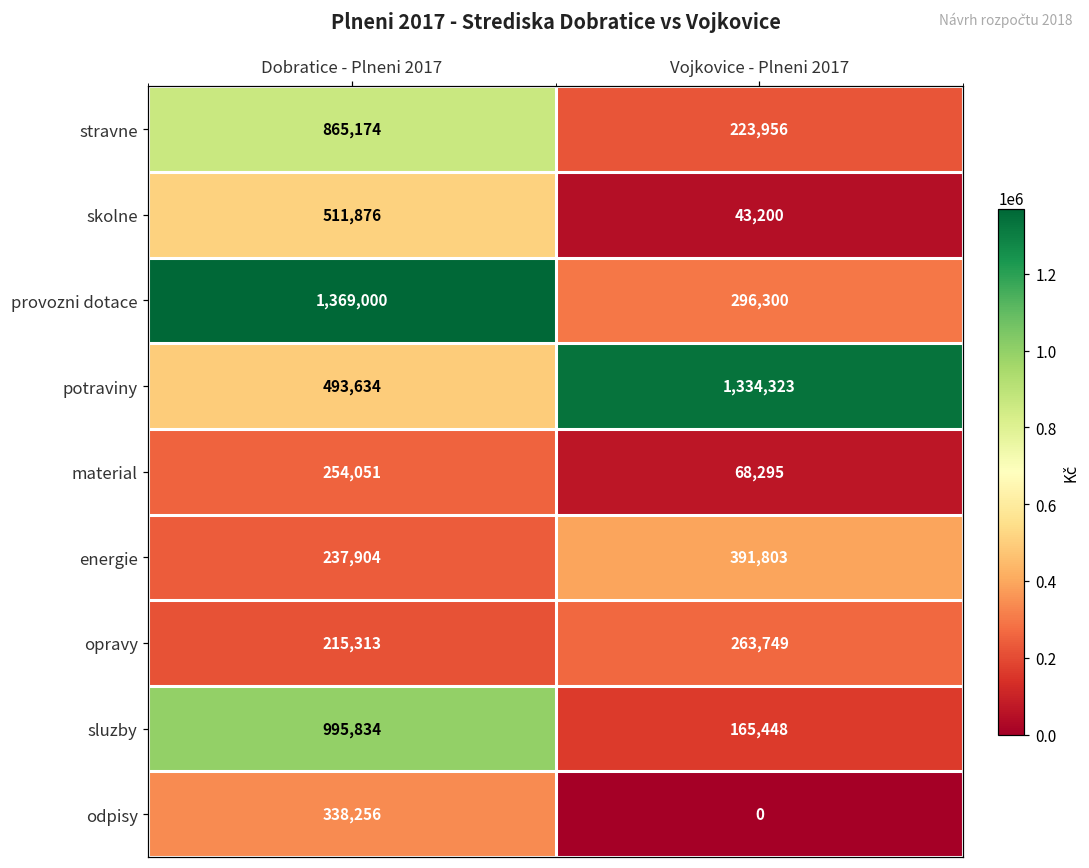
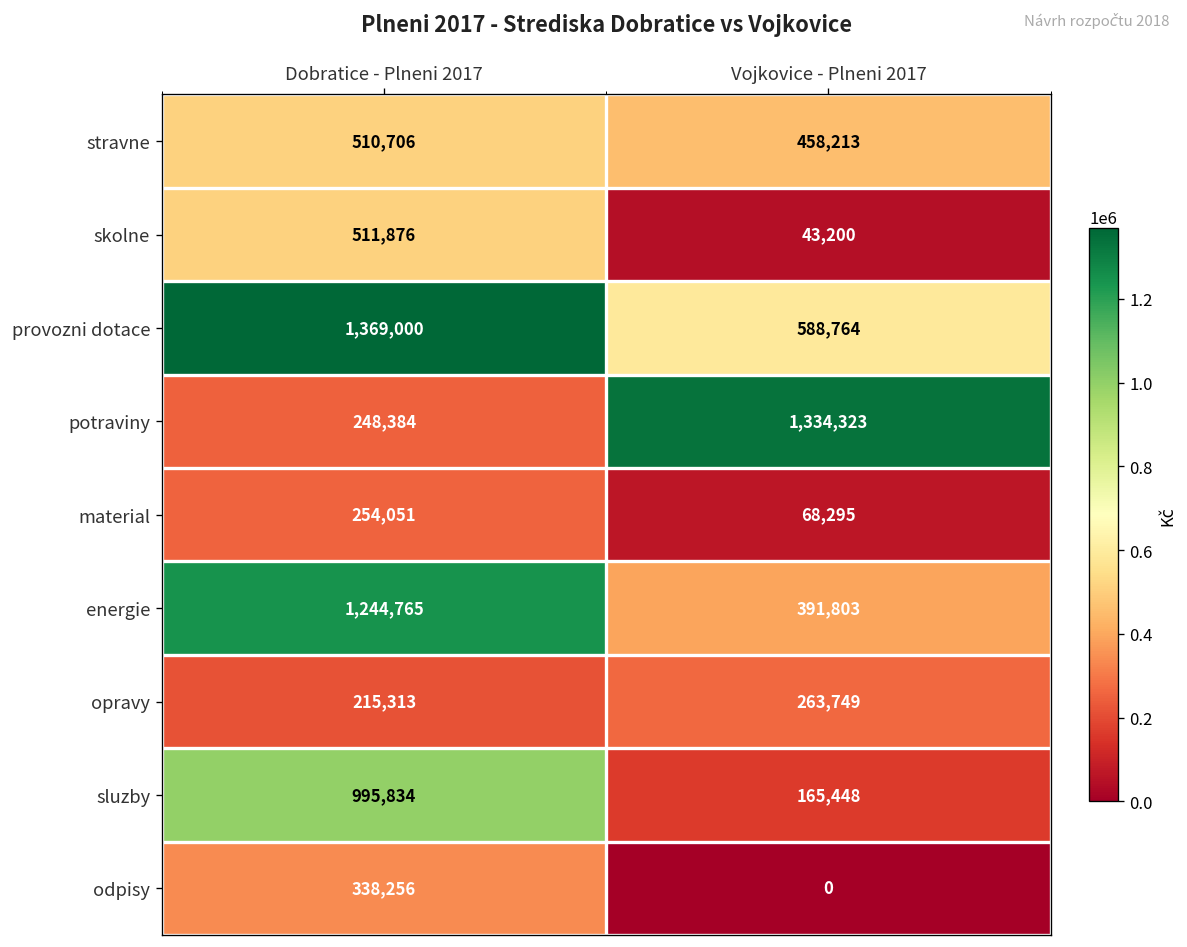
  {
    "stravne": {
-     "Dobratice - Plneni 2017": "865,174",
-     "Vojkovice - Plneni 2017": "223,956"
+     "Dobratice - Plneni 2017": "510,706",
+     "Vojkovice - Plneni 2017": "458,213"
    },
    "skolne": {
      "Dobratice - Plneni 2017": "511,876",
      "Vojkovice - Plneni 2017": "43,200"
    },
    "provozni dotace": {
      "Dobratice - Plneni 2017": "1,369,000",
-     "Vojkovice - Plneni 2017": "296,300"
+     "Vojkovice - Plneni 2017": "588,764"
    },
    "potraviny": {
-     "Dobratice - Plneni 2017": "493,634",
+     "Dobratice - Plneni 2017": "248,384",
      "Vojkovice - Plneni 2017": "1,334,323"
    },
    "material": {
      "Dobratice - Plneni 2017": "254,051",
      "Vojkovice - Plneni 2017": "68,295"
    },
    "energie": {
-     "Dobratice - Plneni 2017": "237,904",
+     "Dobratice - Plneni 2017": "1,244,765",
      "Vojkovice - Plneni 2017": "391,803"
    },
    "opravy": {
      "Dobratice - Plneni 2017": "215,313",
      "Vojkovice - Plneni 2017": "263,749"
    },
    "sluzby": {
      "Dobratice - Plneni 2017": "995,834",
      "Vojkovice - Plneni 2017": "165,448"
    },
    "odpisy": {
      "Dobratice - Plneni 2017": "338,256",
      "Vojkovice - Plneni 2017": "0"
    }
  }
